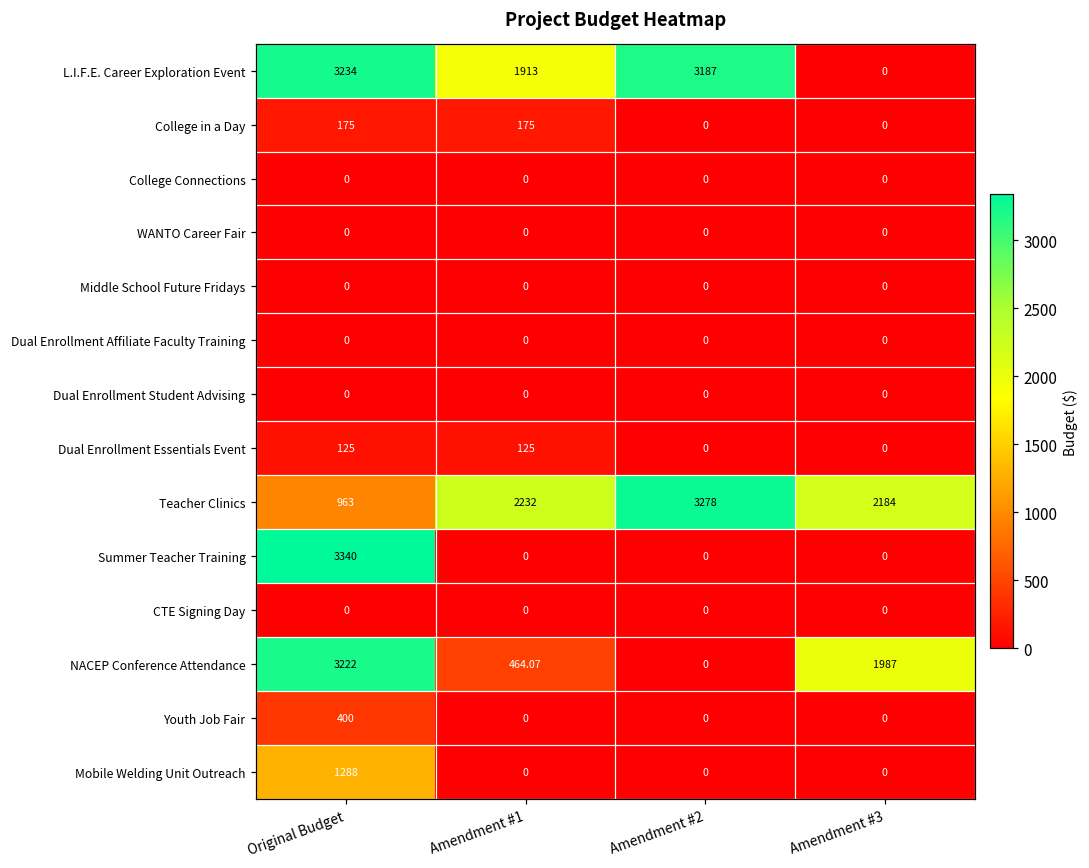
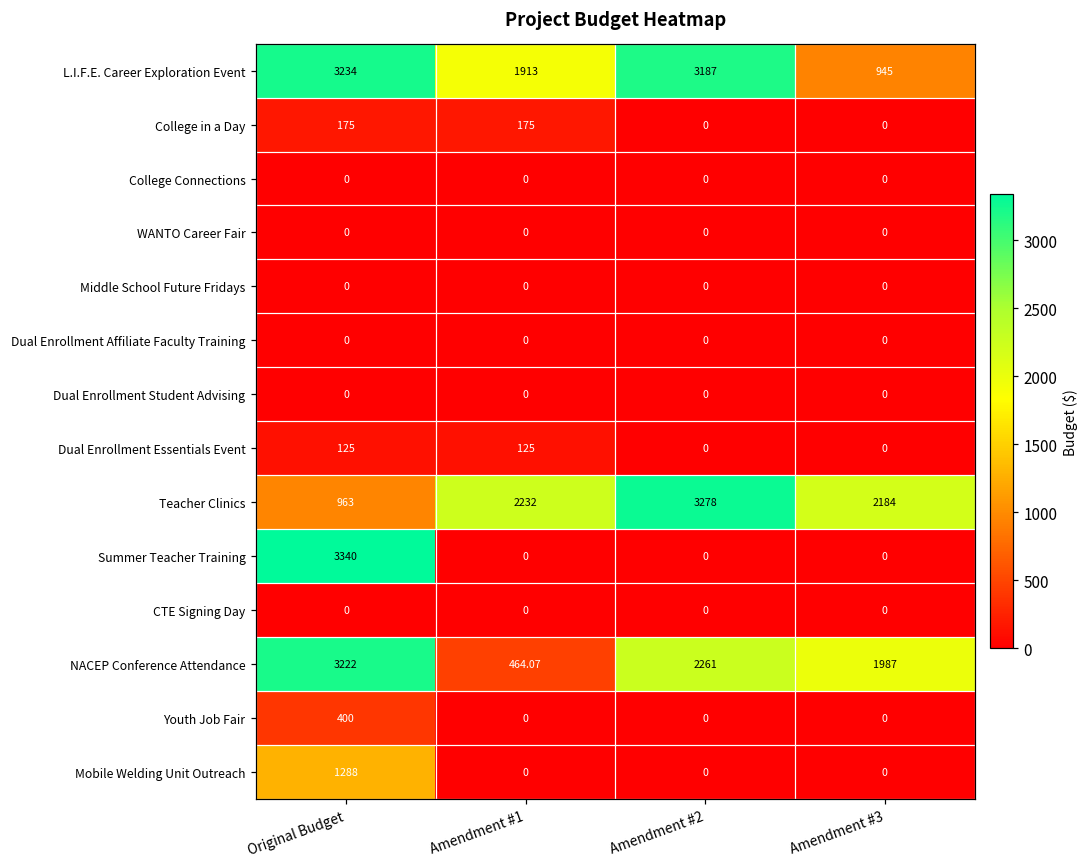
  {
    "L.I.F.E. Career Exploration Event": {
      "Original Budget": 3234,
      "Amendment #1": 1913,
      "Amendment #2": 3187,
-     "Amendment #3": 0
+     "Amendment #3": 945
    },
    "College in a Day": {
      "Original Budget": 175,
      "Amendment #1": 175,
      "Amendment #2": 0,
      "Amendment #3": 0
    },
    "College Connections": {
      "Original Budget": 0,
      "Amendment #1": 0,
      "Amendment #2": 0,
      "Amendment #3": 0
    },
    "WANTO Career Fair": {
      "Original Budget": 0,
      "Amendment #1": 0,
      "Amendment #2": 0,
      "Amendment #3": 0
    },
    "Middle School Future Fridays": {
      "Original Budget": 0,
      "Amendment #1": 0,
      "Amendment #2": 0,
      "Amendment #3": 0
    },
    "Dual Enrollment Affiliate Faculty Training": {
      "Original Budget": 0,
      "Amendment #1": 0,
      "Amendment #2": 0,
      "Amendment #3": 0
    },
    "Dual Enrollment Student Advising": {
      "Original Budget": 0,
      "Amendment #1": 0,
      "Amendment #2": 0,
      "Amendment #3": 0
    },
    "Dual Enrollment Essentials Event": {
      "Original Budget": 125,
      "Amendment #1": 125,
      "Amendment #2": 0,
      "Amendment #3": 0
    },
    "Teacher Clinics": {
      "Original Budget": 963,
      "Amendment #1": 2232,
      "Amendment #2": 3278,
      "Amendment #3": 2184
    },
    "Summer Teacher Training": {
      "Original Budget": 3340,
      "Amendment #1": 0,
      "Amendment #2": 0,
      "Amendment #3": 0
    },
    "CTE Signing Day": {
      "Original Budget": 0,
      "Amendment #1": 0,
      "Amendment #2": 0,
      "Amendment #3": 0
    },
    "NACEP Conference Attendance": {
      "Original Budget": 3222,
      "Amendment #1": 464.07,
-     "Amendment #2": 0,
+     "Amendment #2": 2261,
      "Amendment #3": 1987
    },
    "Youth Job Fair": {
      "Original Budget": 400,
      "Amendment #1": 0,
      "Amendment #2": 0,
      "Amendment #3": 0
    },
    "Mobile Welding Unit Outreach": {
      "Original Budget": 1288,
      "Amendment #1": 0,
      "Amendment #2": 0,
      "Amendment #3": 0
    }
  }
